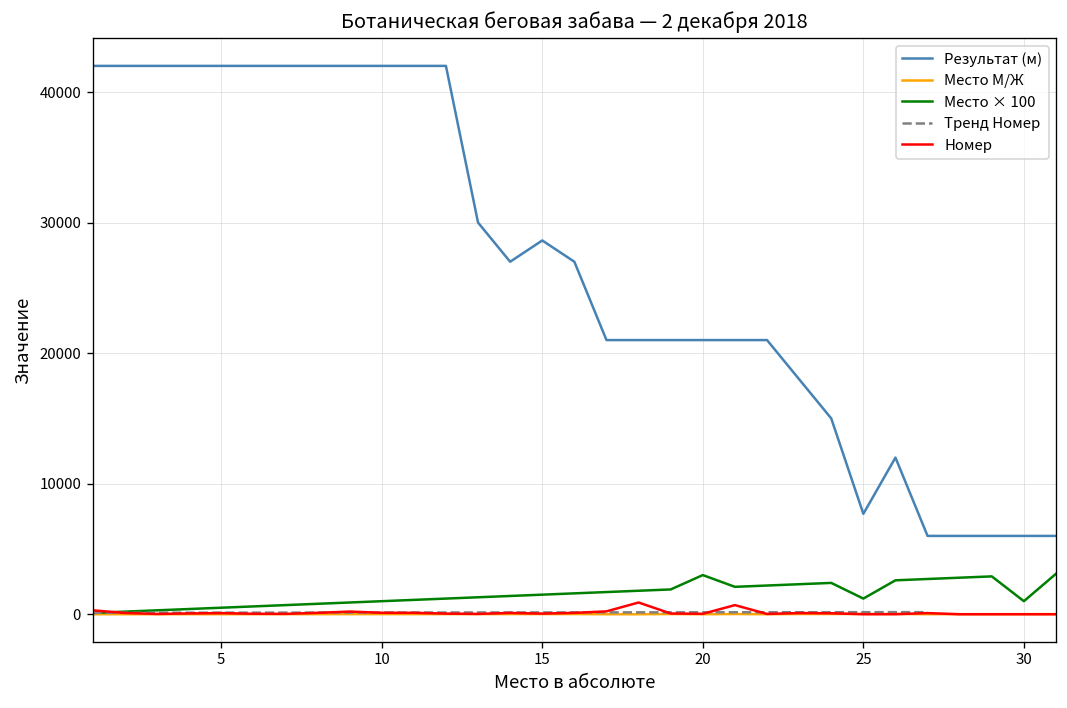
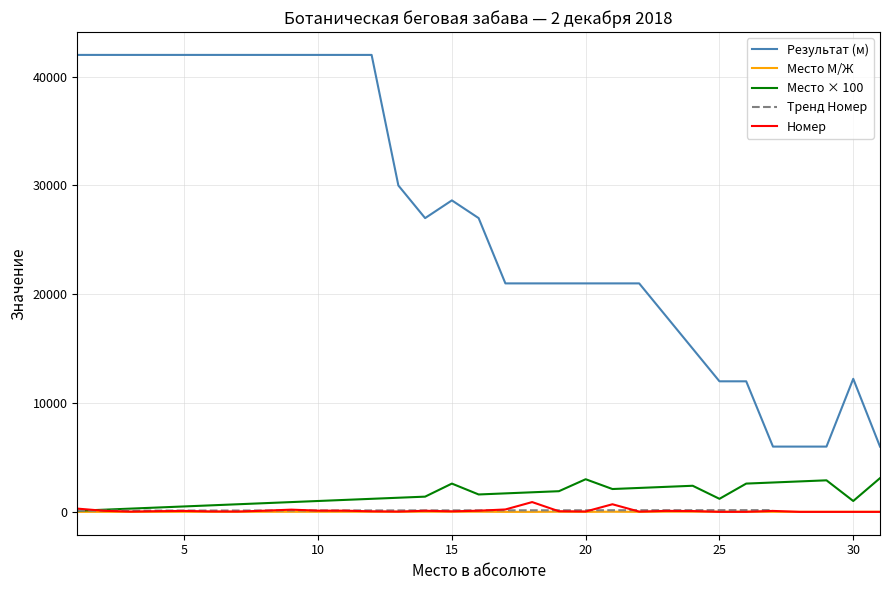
  {
    "Результат (м)": {
      "5": 42000,
      "10": 42000,
      "15": 28600,
      "20": 21000,
-     "25": 7700,
-     "30": 6000
+     "25": 12000,
+     "30": 12200
    },
    "Место × 100": {
      "5": 500,
      "10": 1000,
-     "15": 1500,
+     "15": 2600,
      "20": 3000,
      "25": 1200,
      "30": 1000
    }
  }
